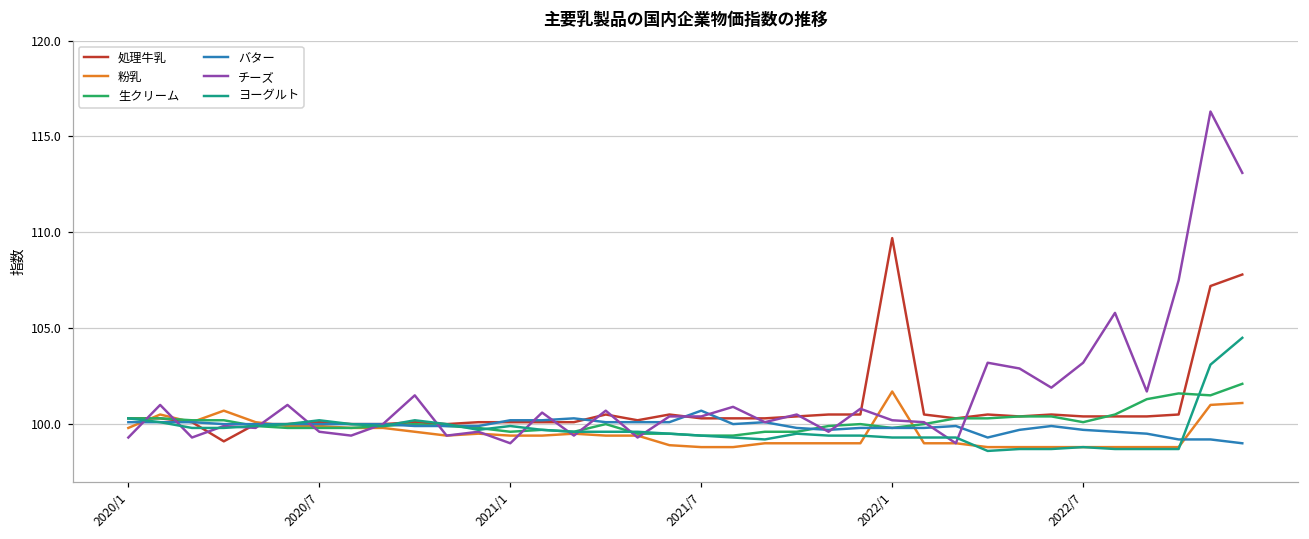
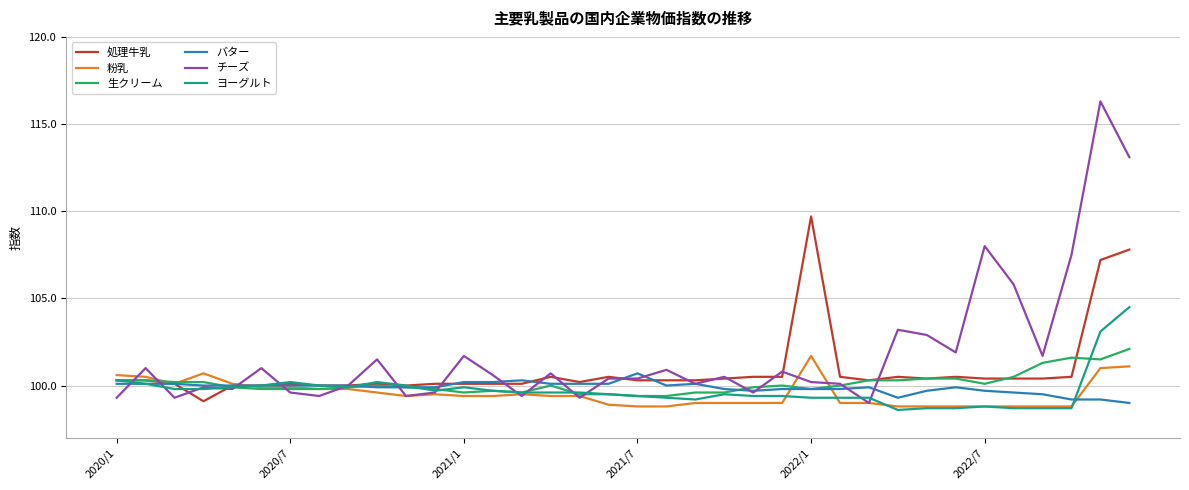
  {
    "処理牛乳": {
      "2022/1": 109.7,
      "2022/7": 100.4
    },
    "粉乳": {
-     "2020/1": 99.8,
+     "2020/1": 100.6,
      "2021/1": 99.4,
      "2021/7": 98.8,
      "2022/1": 101.7
    },
    "バター": {
      "2020/1": 100.1,
      "2021/7": 100.7,
      "2022/7": 99.7
    },
    "チーズ": {
      "2020/1": 99.3,
      "2020/7": 99.6,
-     "2021/1": 99.0,
+     "2021/1": 101.7,
      "2022/1": 100.2,
-     "2022/7": 103.2
+     "2022/7": 108.0
    }
  }
